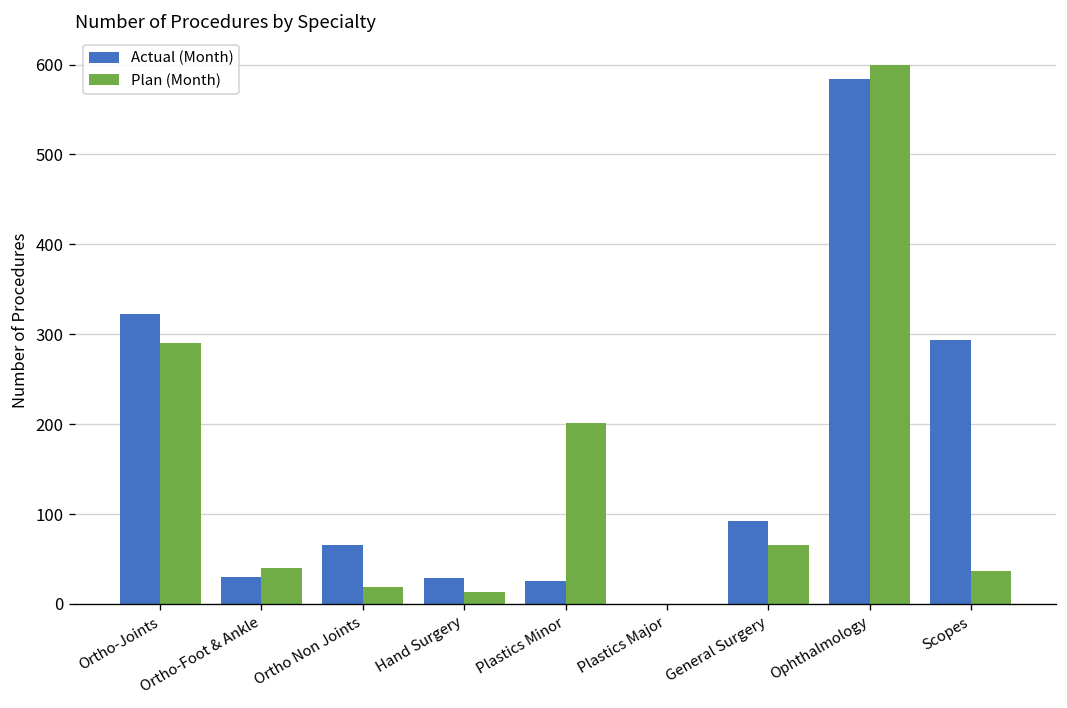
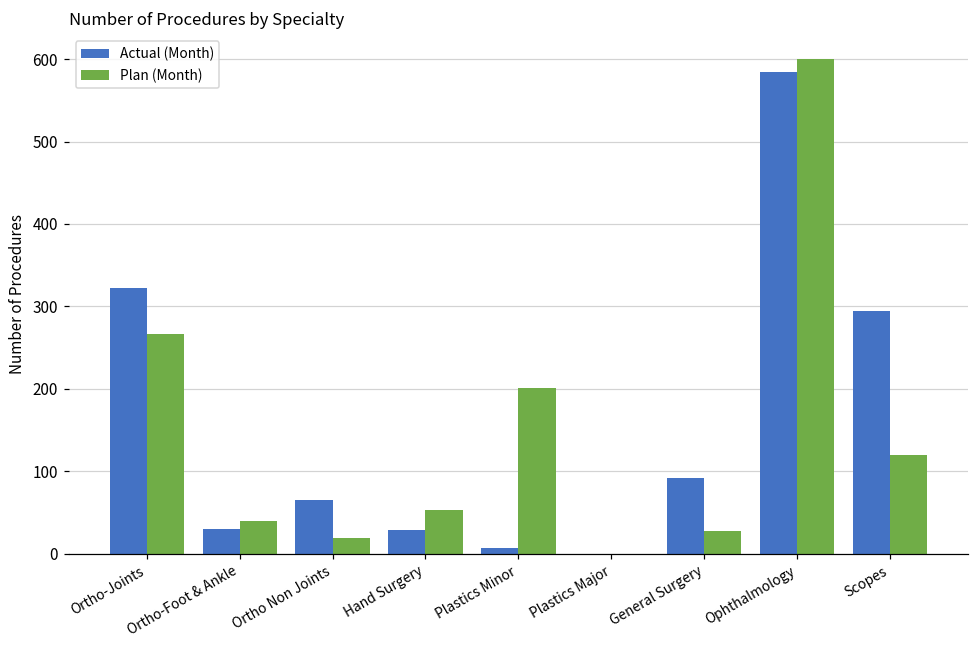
  {
    "Actual (Month)": {
      "Ortho-Joints": 320,
      "Ortho-Foot & Ankle": 30,
      "Ortho Non Joints": 70,
      "Hand Surgery": 30,
-     "Plastics Minor": 30,
+     "Plastics Minor": 10,
      "Plastics Major": 0,
      "General Surgery": 90,
      "Ophthalmology": 580,
      "Scopes": 290
    },
    "Plan (Month)": {
-     "Ortho-Joints": 290,
+     "Ortho-Joints": 270,
      "Ortho-Foot & Ankle": 40,
      "Ortho Non Joints": 20,
-     "Hand Surgery": 10,
+     "Hand Surgery": 50,
      "Plastics Minor": 200,
      "Plastics Major": 0,
-     "General Surgery": 70,
+     "General Surgery": 30,
      "Ophthalmology": 600,
-     "Scopes": 40
+     "Scopes": 120
    }
  }
